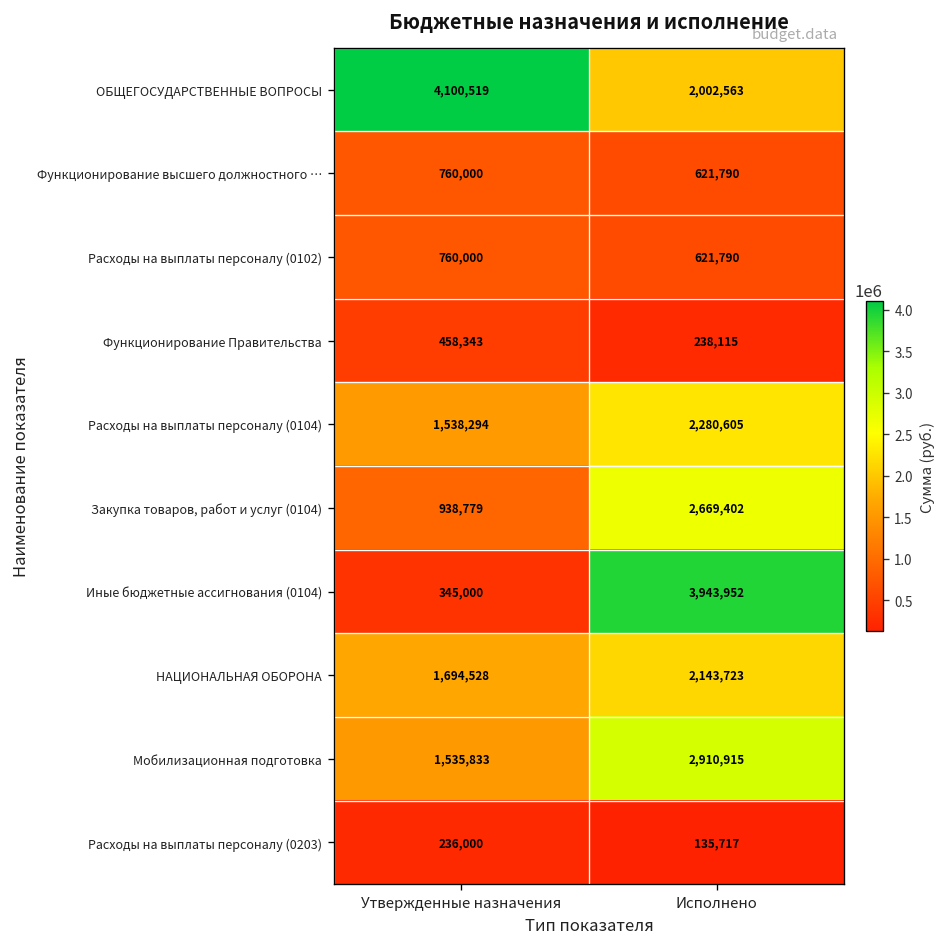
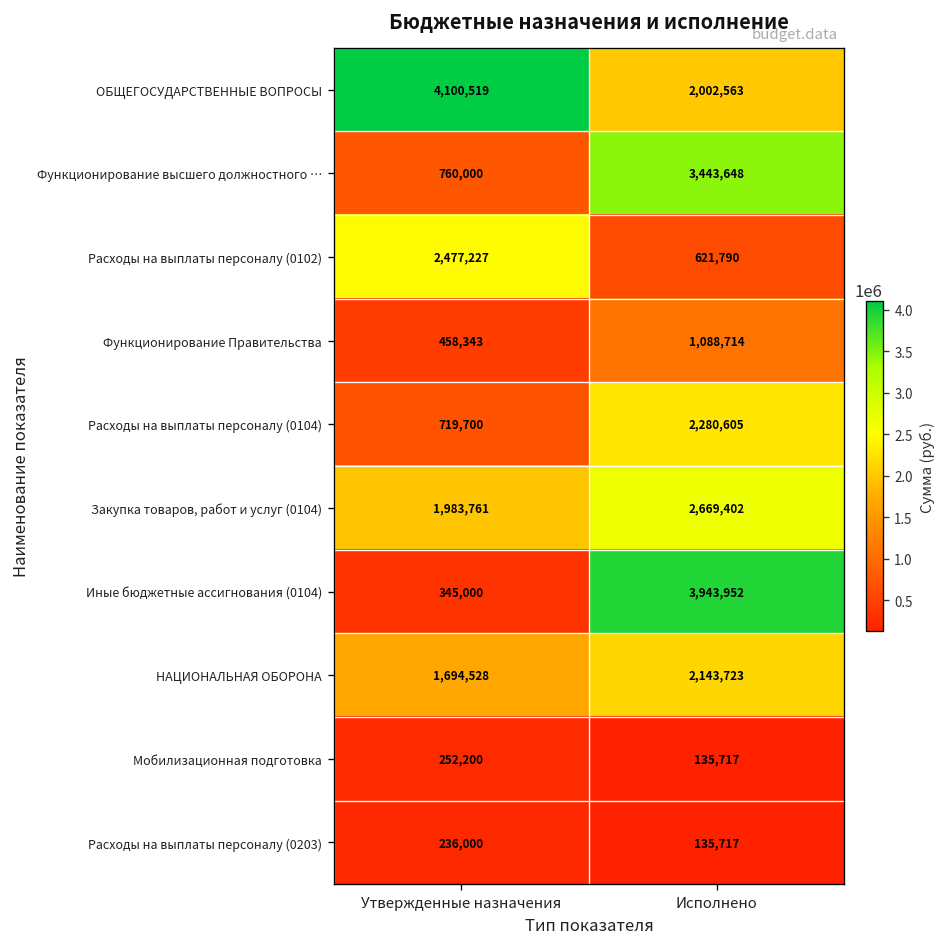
  {
    "ОБЩЕГОСУДАРСТВЕННЫЕ ВОПРОСЫ": {
      "Утвержденные назначения": "4,100,519",
      "Исполнено": "2,002,563"
    },
    "Функционирование высшего должностного …": {
      "Утвержденные назначения": "760,000",
-     "Исполнено": "621,790"
+     "Исполнено": "3,443,648"
    },
    "Расходы на выплаты персоналу (0102)": {
-     "Утвержденные назначения": "760,000",
+     "Утвержденные назначения": "2,477,227",
      "Исполнено": "621,790"
    },
    "Функционирование Правительства": {
      "Утвержденные назначения": "458,343",
-     "Исполнено": "238,115"
+     "Исполнено": "1,088,714"
    },
    "Расходы на выплаты персоналу (0104)": {
-     "Утвержденные назначения": "1,538,294",
+     "Утвержденные назначения": "719,700",
      "Исполнено": "2,280,605"
    },
    "Закупка товаров, работ и услуг (0104)": {
-     "Утвержденные назначения": "938,779",
+     "Утвержденные назначения": "1,983,761",
      "Исполнено": "2,669,402"
    },
    "Иные бюджетные ассигнования (0104)": {
      "Утвержденные назначения": "345,000",
      "Исполнено": "3,943,952"
    },
    "НАЦИОНАЛЬНАЯ ОБОРОНА": {
      "Утвержденные назначения": "1,694,528",
      "Исполнено": "2,143,723"
    },
    "Мобилизационная подготовка": {
-     "Утвержденные назначения": "1,535,833",
-     "Исполнено": "2,910,915"
+     "Утвержденные назначения": "252,200",
+     "Исполнено": "135,717"
    },
    "Расходы на выплаты персоналу (0203)": {
      "Утвержденные назначения": "236,000",
      "Исполнено": "135,717"
    }
  }
